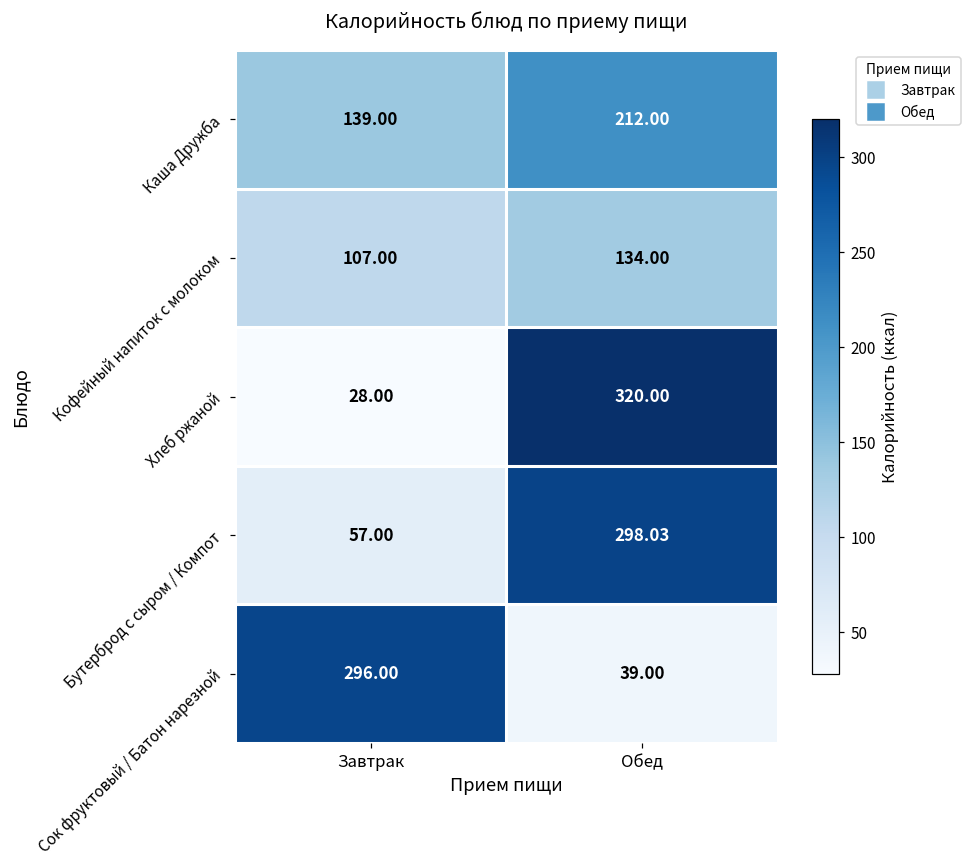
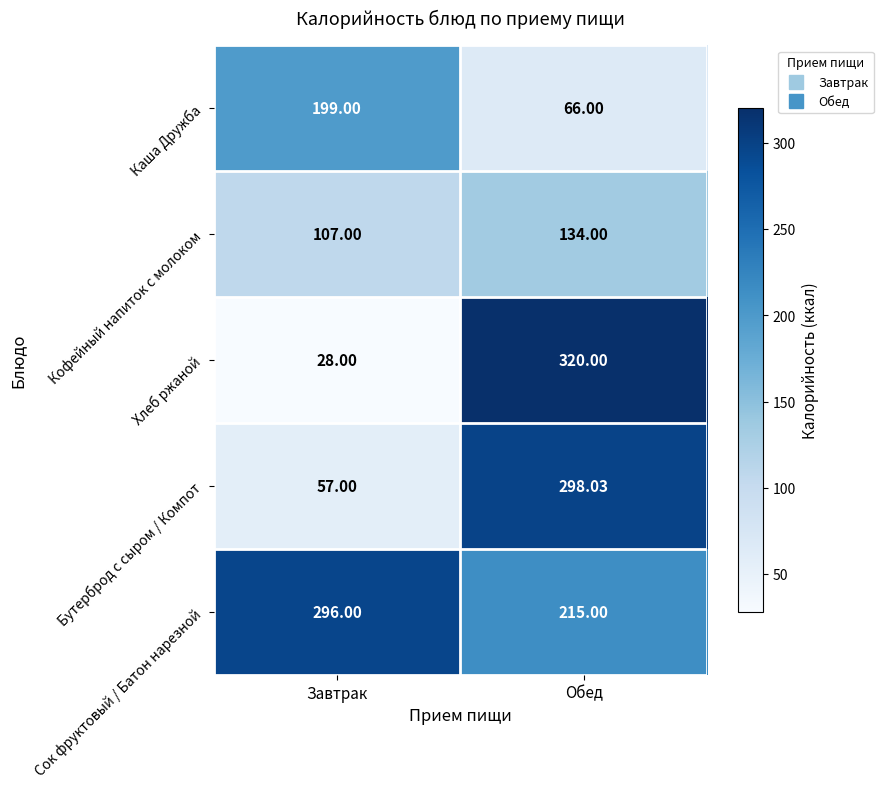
  {
    "Каша Дружба": {
-     "Завтрак": 139.00,
-     "Обед": 212.00
+     "Завтрак": 199.00,
+     "Обед": 66.00
    },
    "Кофейный напиток с молоком": {
      "Завтрак": 107.00,
      "Обед": 134.00
    },
    "Хлеб ржаной": {
      "Завтрак": 28.00,
      "Обед": 320.00
    },
    "Бутерброд с сыром / Компот": {
      "Завтрак": 57.00,
      "Обед": 298.03
    },
    "Сок фруктовый / Батон нарезной": {
      "Завтрак": 296.00,
-     "Обед": 39.00
+     "Обед": 215.00
    }
  }
